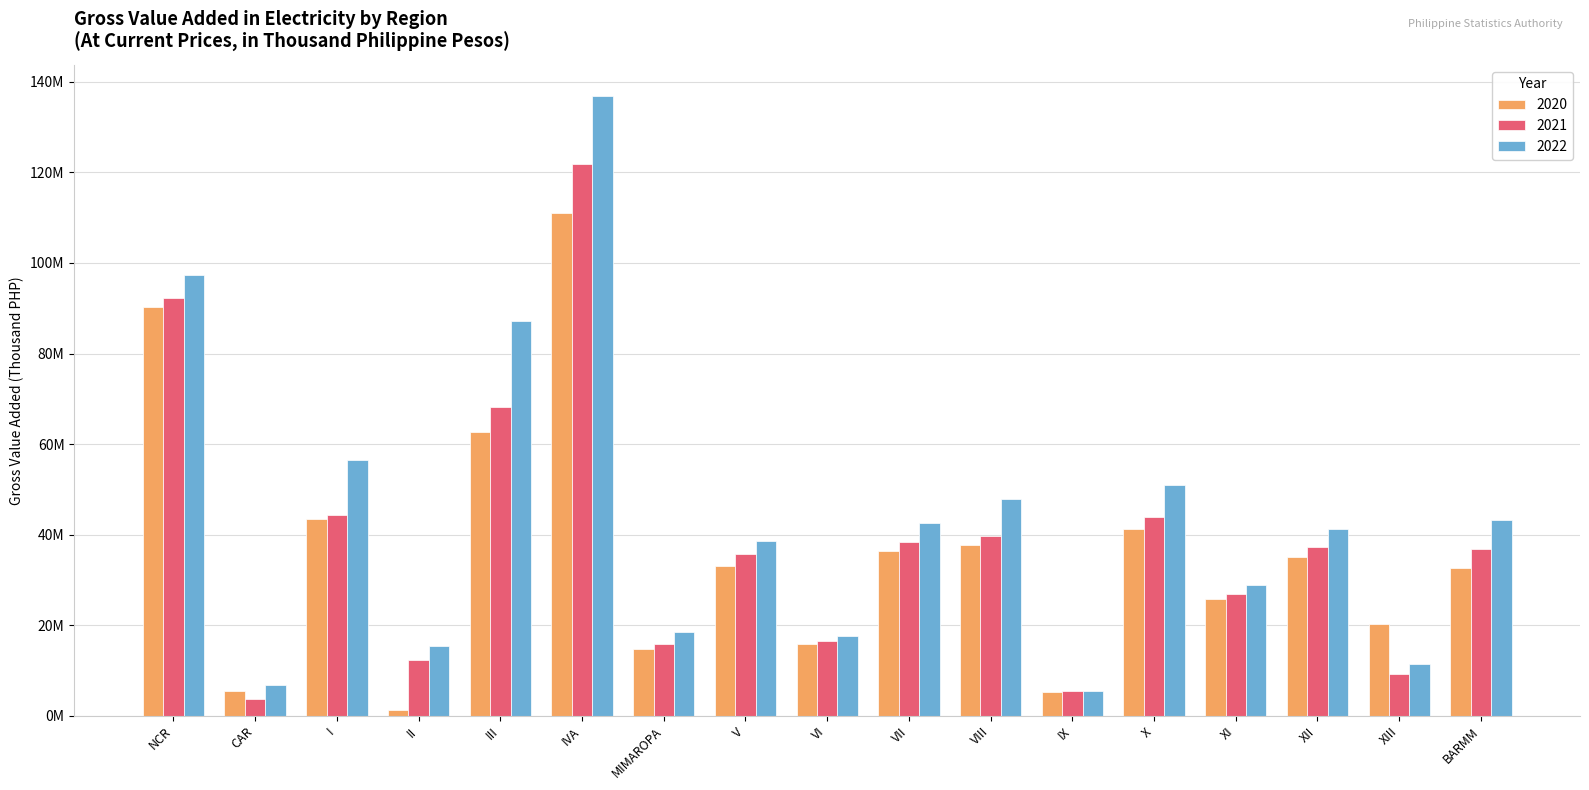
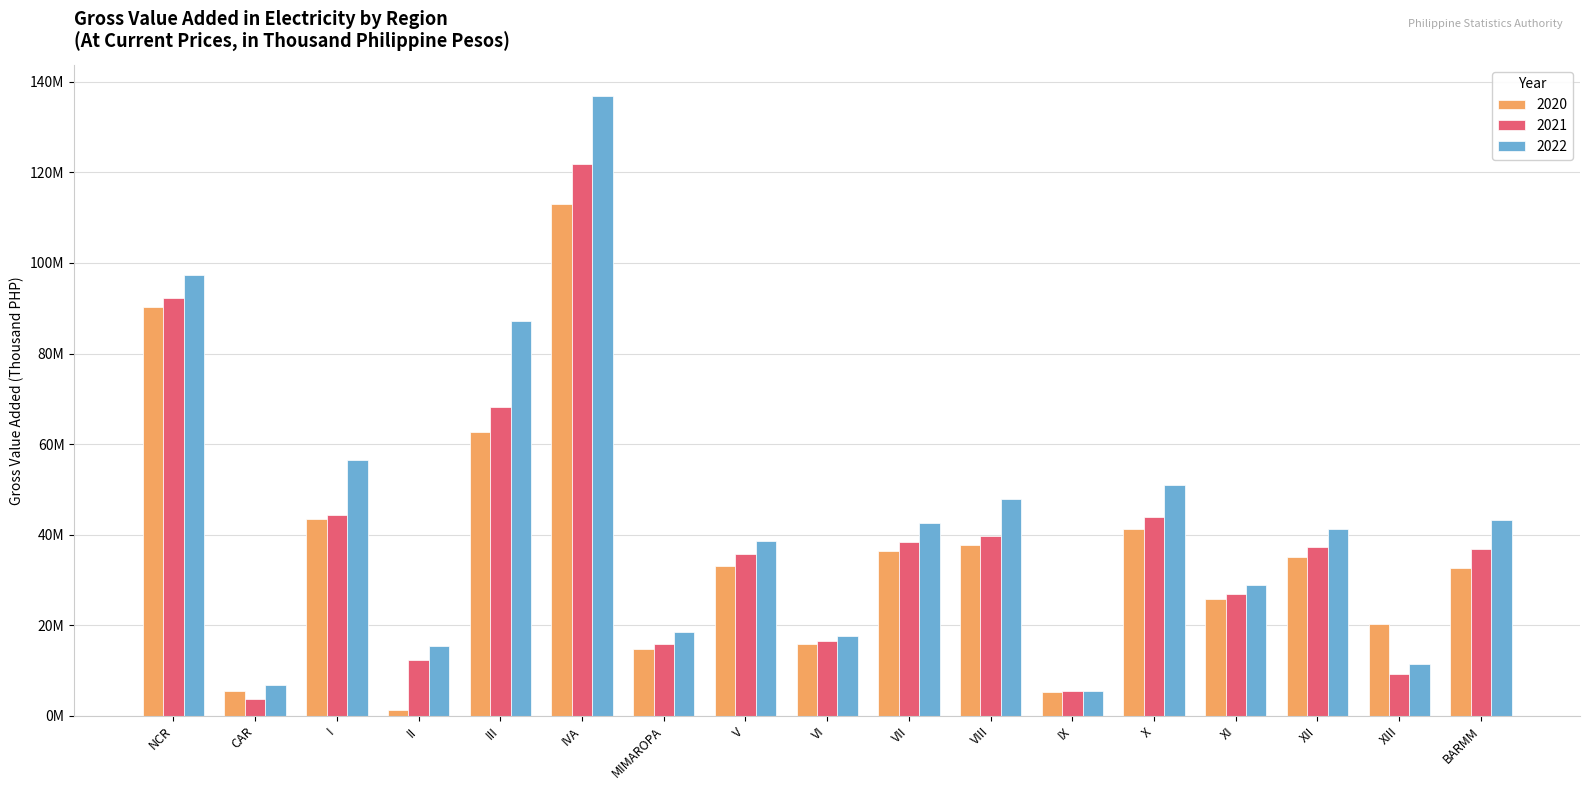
  {
    "2020": {
      "NCR": 90000000,
      "CAR": 5000000,
      "I": 43000000,
      "II": 1000000,
      "III": 63000000,
-     "IVA": 111000000,
+     "IVA": 113000000,
      "MIMAROPA": 15000000,
      "V": 33000000,
      "VI": 16000000,
      "VII": 36000000,
      "VIII": 38000000,
      "IX": 5000000,
      "X": 41000000,
      "XI": 26000000,
      "XII": 35000000,
      "XIII": 20000000,
      "BARMM": 33000000
    },
    "2021": {
      "NCR": 92000000,
      "CAR": 4000000,
      "I": 44000000,
      "II": 12000000,
      "III": 68000000,
      "IVA": 122000000,
      "MIMAROPA": 16000000,
      "V": 36000000,
      "VI": 16000000,
      "VII": 38000000,
      "VIII": 40000000,
      "IX": 6000000,
      "X": 44000000,
      "XI": 27000000,
      "XII": 37000000,
      "XIII": 9000000,
      "BARMM": 37000000
    },
    "2022": {
      "NCR": 97000000,
      "CAR": 7000000,
      "I": 56000000,
      "II": 15000000,
      "III": 87000000,
      "IVA": 137000000,
      "MIMAROPA": 19000000,
      "V": 39000000,
      "VI": 18000000,
      "VII": 43000000,
      "VIII": 48000000,
      "IX": 6000000,
      "X": 51000000,
      "XI": 29000000,
      "XII": 41000000,
      "XIII": 11000000,
      "BARMM": 43000000
    }
  }
